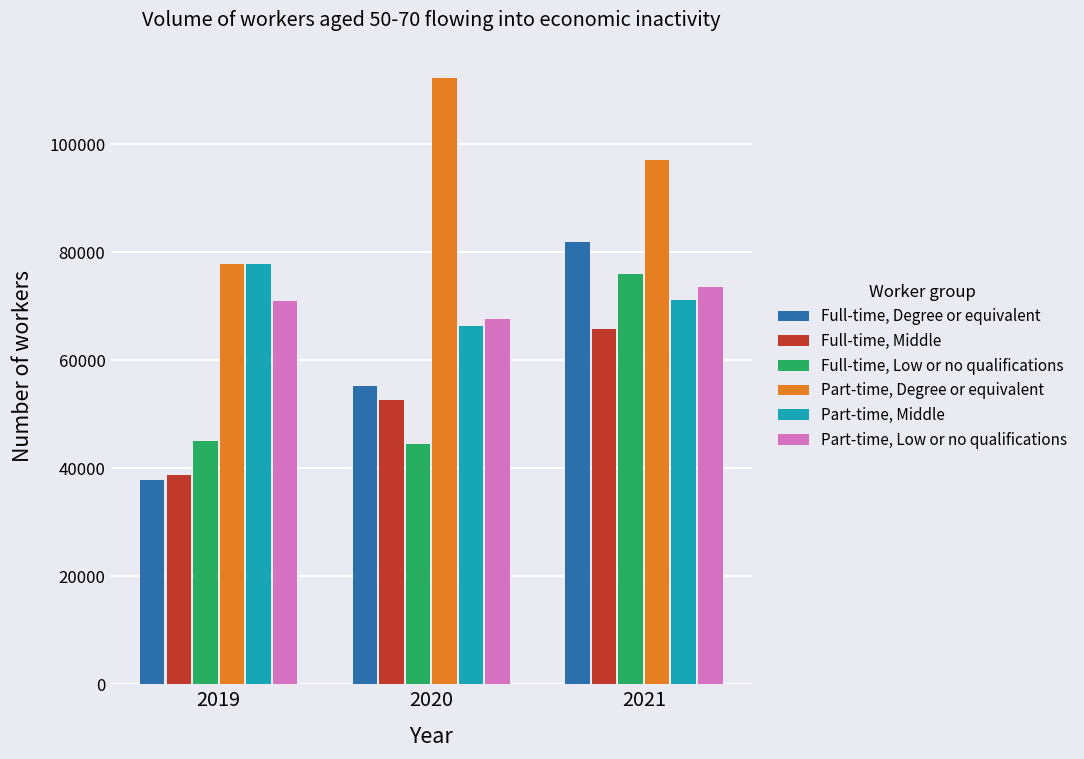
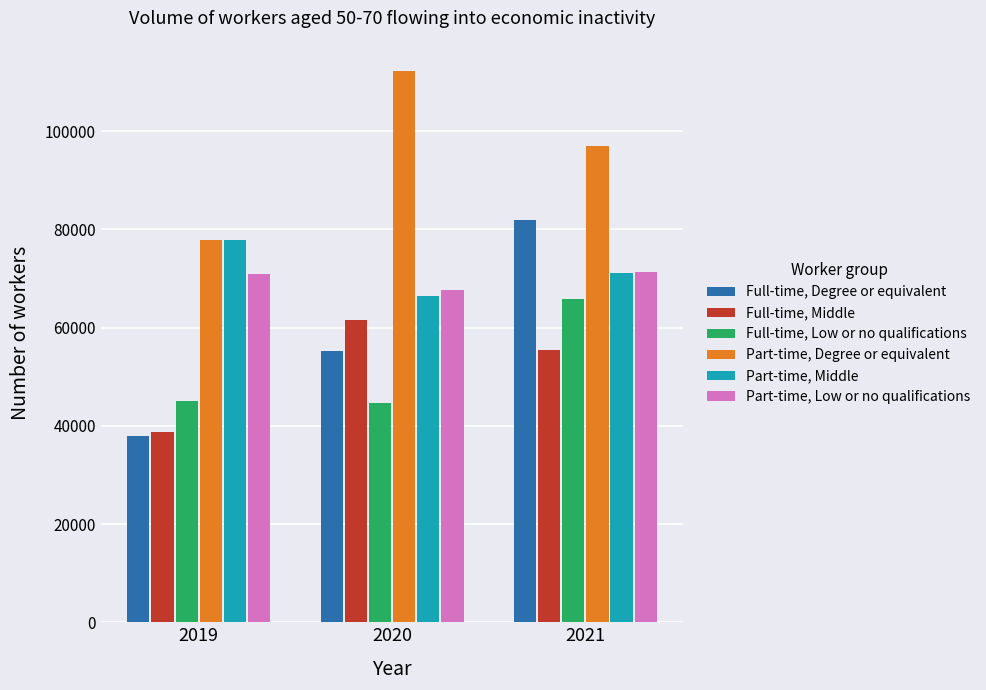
  {
    "Full-time, Middle": {
      "2019": 39000,
-     "2020": 53000,
-     "2021": 66000
+     "2020": 62000,
+     "2021": 55000
    },
    "Full-time, Low or no qualifications": {
      "2019": 45000,
      "2020": 45000,
-     "2021": 76000
+     "2021": 66000
    },
    "Part-time, Degree or equivalent": {
      "2019": 78000,
      "2020": 112000,
      "2021": 97000
    },
    "Part-time, Low or no qualifications": {
      "2019": 71000,
      "2020": 68000,
-     "2021": 74000
+     "2021": 71000
    }
  }
